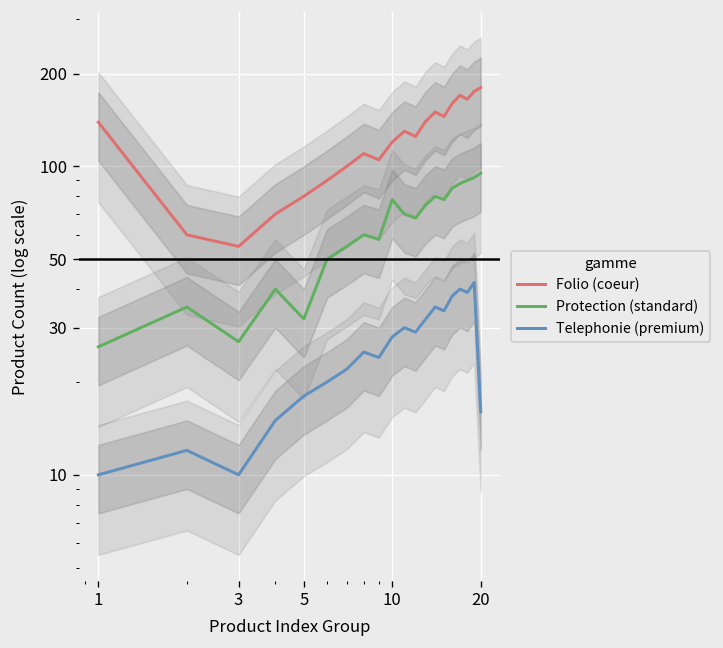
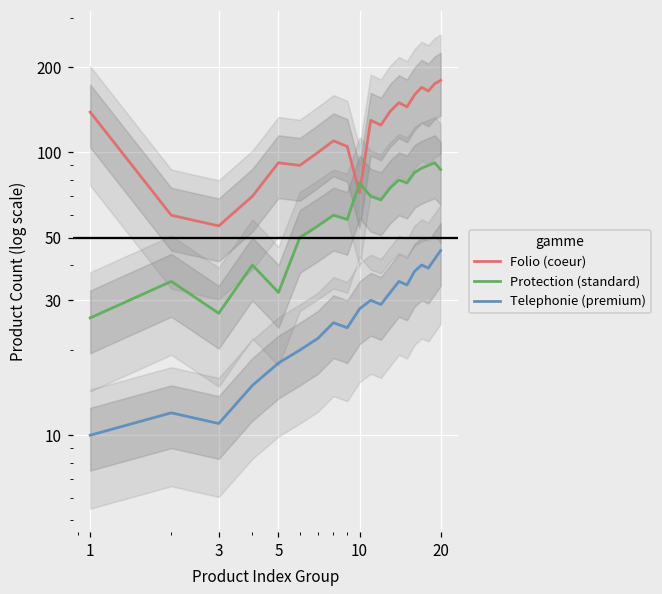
  {
    "Folio (coeur)": {
      "1": 140,
      "3": 55,
-     "5": 80,
-     "10": 120,
+     "5": 92,
+     "10": 72,
      "20": 180
    },
    "Protection (standard)": {
      "1": 26,
      "3": 27,
      "5": 32,
      "10": 78,
-     "20": 95
+     "20": 87
    },
    "Telephonie (premium)": {
      "1": 10,
-     "3": 10,
+     "3": 11,
      "5": 18,
      "10": 28,
-     "20": 16
+     "20": 45
    }
  }
